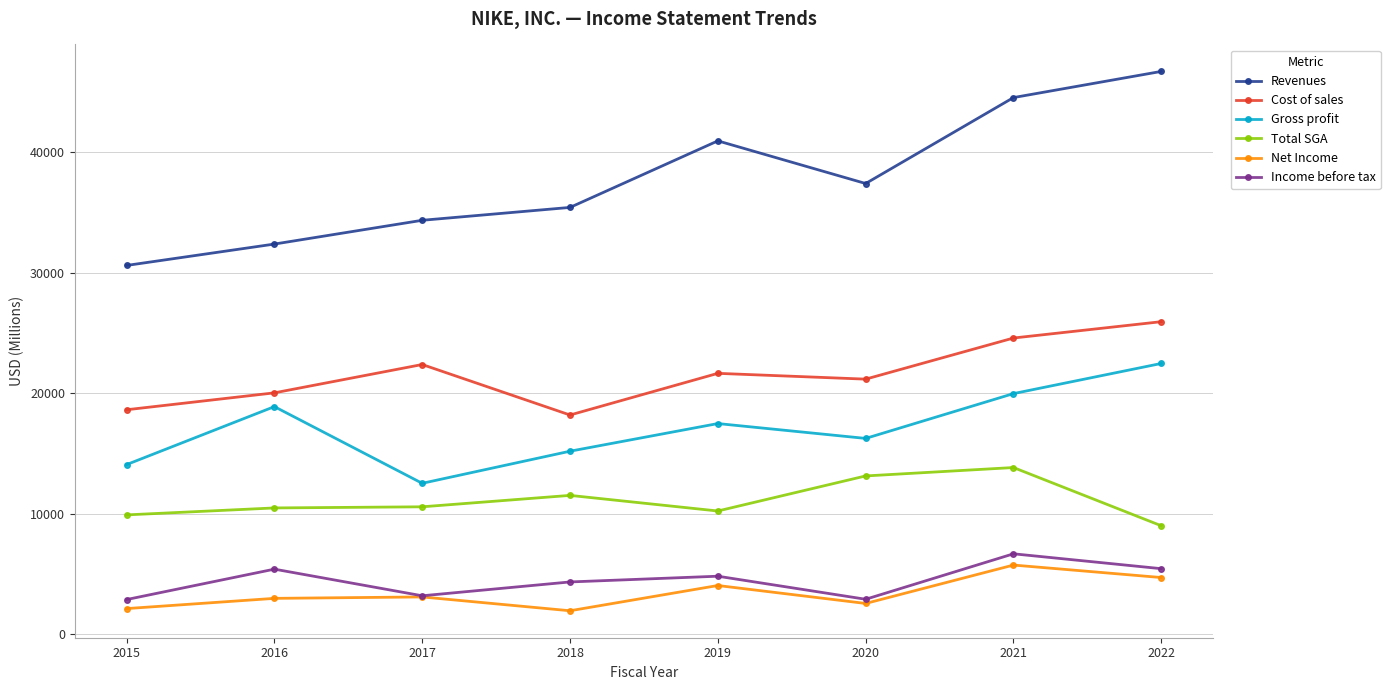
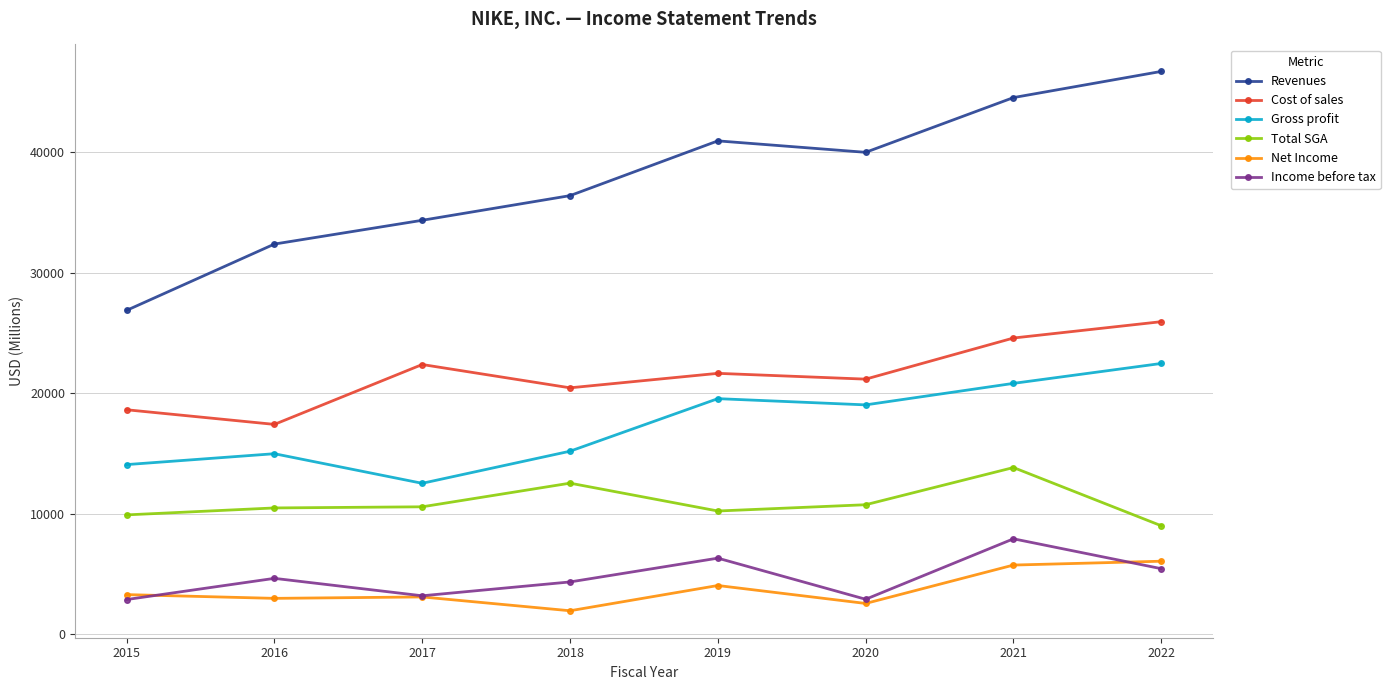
  {
    "Revenues": {
-     "2015": 30600,
+     "2015": 26900,
      "2016": 32400,
      "2017": 34400,
-     "2018": 35400,
+     "2018": 36400,
      "2019": 40900,
-     "2020": 37400,
+     "2020": 40000,
      "2021": 44500,
      "2022": 46700
    },
    "Cost of sales": {
      "2015": 18600,
-     "2016": 20000,
+     "2016": 17400,
      "2017": 22400,
-     "2018": 18200,
+     "2018": 20400,
      "2019": 21600,
      "2020": 21200,
      "2021": 24600,
      "2022": 25900
    },
    "Gross profit": {
      "2015": 14100,
-     "2016": 18900,
+     "2016": 15000,
      "2017": 12500,
      "2018": 15200,
-     "2019": 17500,
-     "2020": 16200,
-     "2021": 20000,
+     "2019": 19500,
+     "2020": 19000,
+     "2021": 20800,
      "2022": 22500
    },
    "Total SGA": {
      "2015": 9900,
      "2016": 10500,
      "2017": 10600,
-     "2018": 11500,
+     "2018": 12500,
      "2019": 10200,
-     "2020": 13100,
+     "2020": 10700,
      "2021": 13800,
      "2022": 9000
    },
    "Net Income": {
-     "2015": 2100,
+     "2015": 3300,
      "2016": 3000,
      "2018": 1900,
      "2019": 4000,
      "2020": 2500,
      "2021": 5700,
-     "2022": 4700
+     "2022": 6000
    },
    "Income before tax": {
      "2015": 2900,
-     "2016": 5400,
+     "2016": 4600,
      "2018": 4300,
-     "2019": 4800,
+     "2019": 6300,
      "2020": 2900,
-     "2021": 6700,
+     "2021": 7900,
      "2022": 5400
    }
  }
